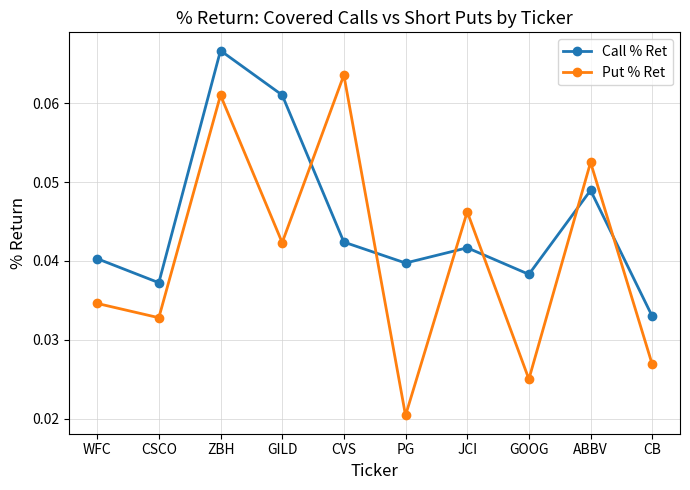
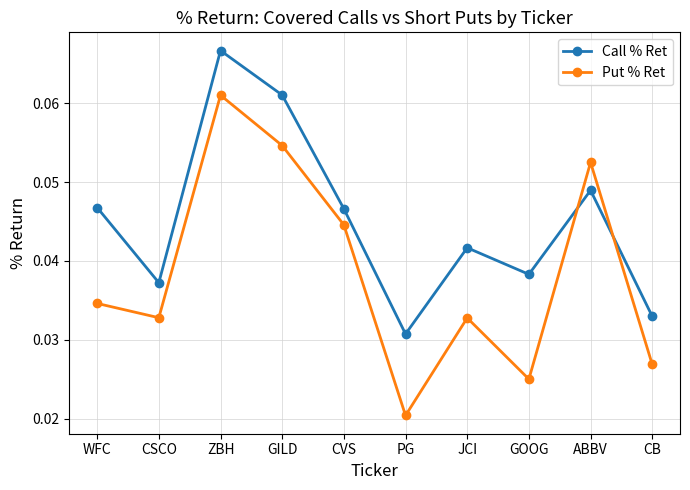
  {
    "Call % Ret": {
-     "WFC": 0.040,
+     "WFC": 0.047,
      "CSCO": 0.037,
      "ZBH": 0.067,
      "GILD": 0.061,
-     "CVS": 0.042,
-     "PG": 0.040,
+     "CVS": 0.047,
+     "PG": 0.031,
      "JCI": 0.042,
      "GOOG": 0.038,
      "ABBV": 0.049,
      "CB": 0.033
    },
    "Put % Ret": {
      "WFC": 0.035,
      "CSCO": 0.033,
      "ZBH": 0.061,
-     "GILD": 0.042,
-     "CVS": 0.064,
+     "GILD": 0.055,
+     "CVS": 0.045,
      "PG": 0.020,
-     "JCI": 0.046,
+     "JCI": 0.033,
      "GOOG": 0.025,
      "ABBV": 0.052,
      "CB": 0.027
    }
  }
